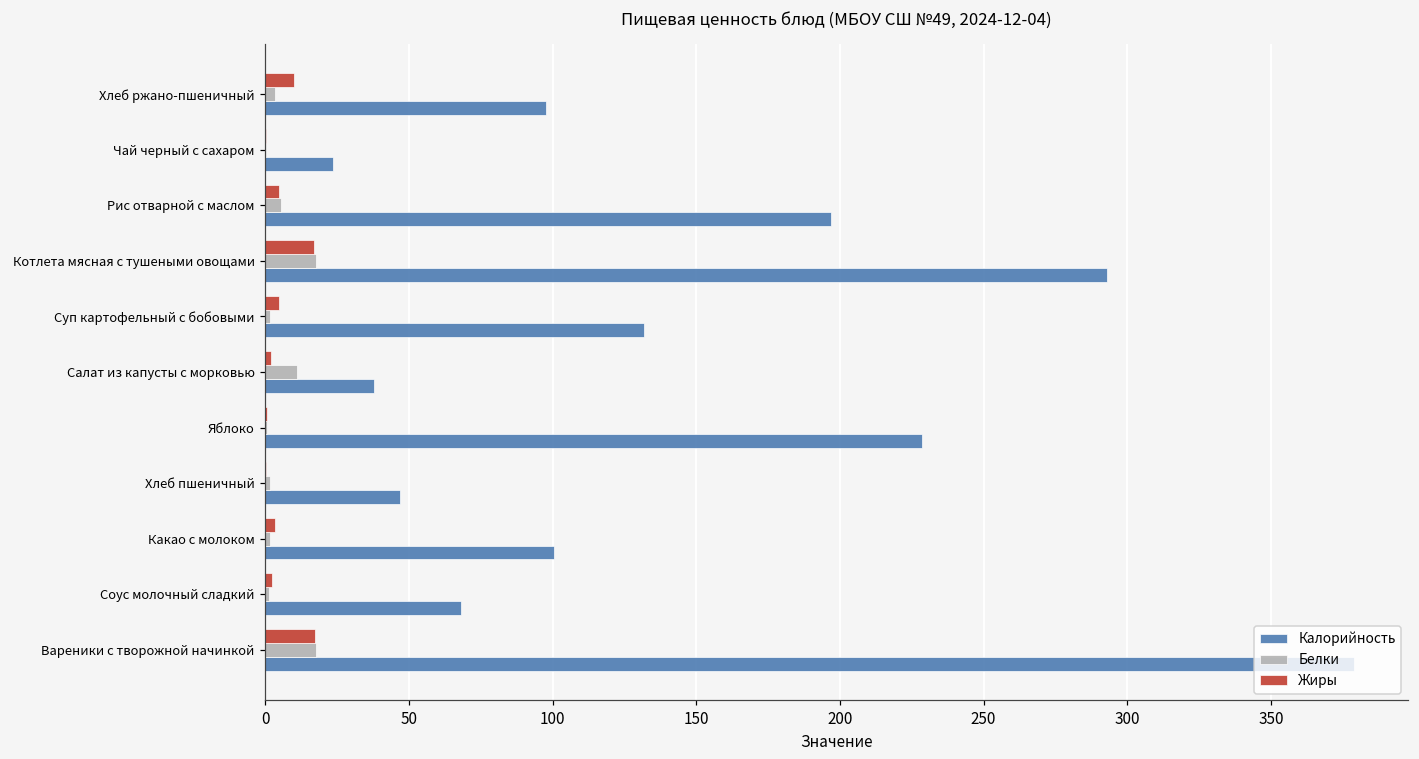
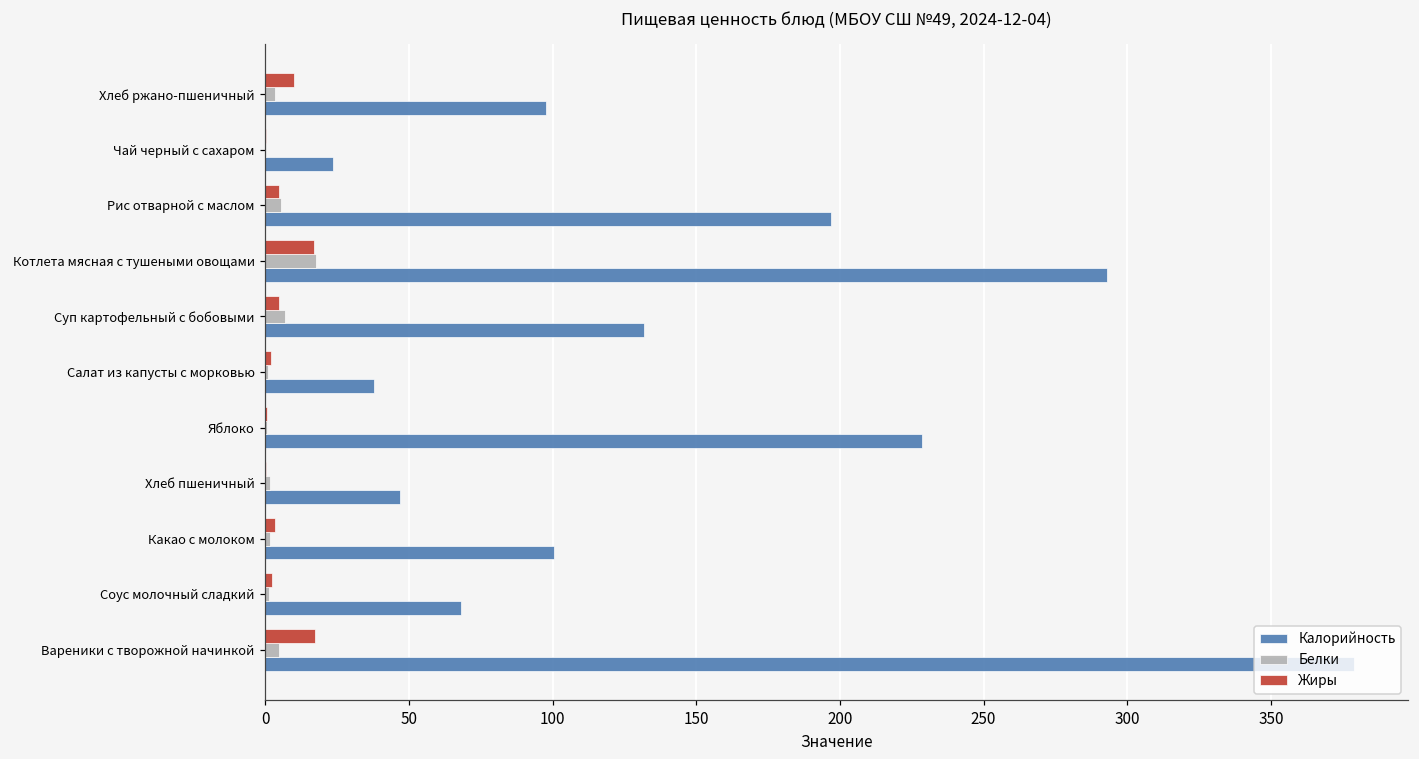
  {
    "Калорийность": {
      "Хлеб ржано-пшеничный": 98,
      "Чай черный с сахаром": 24,
      "Рис отварной с маслом": 197,
      "Котлета мясная с тушеными овощами": 293,
      "Суп картофельный с бобовыми": 132,
      "Салат из капусты с морковью": 38,
      "Яблоко": 229,
      "Хлеб пшеничный": 47,
      "Какао с молоком": 100,
      "Соус молочный сладкий": 68
    },
    "Белки": {
      "Хлеб ржано-пшеничный": 3,
      "Рис отварной с маслом": 5,
      "Котлета мясная с тушеными овощами": 18,
-     "Суп картофельный с бобовыми": 2,
-     "Салат из капусты с морковью": 11,
+     "Суп картофельный с бобовыми": 7,
+     "Салат из капусты с морковью": 1,
      "Хлеб пшеничный": 2,
      "Какао с молоком": 2,
      "Соус молочный сладкий": 1,
-     "Вареники с творожной начинкой": 18
+     "Вареники с творожной начинкой": 5
    },
    "Жиры": {
      "Хлеб ржано-пшеничный": 10,
      "Рис отварной с маслом": 5,
      "Котлета мясная с тушеными овощами": 17,
      "Суп картофельный с бобовыми": 5,
      "Салат из капусты с морковью": 2,
      "Какао с молоком": 4,
      "Соус молочный сладкий": 2,
      "Вареники с творожной начинкой": 17
    }
  }
